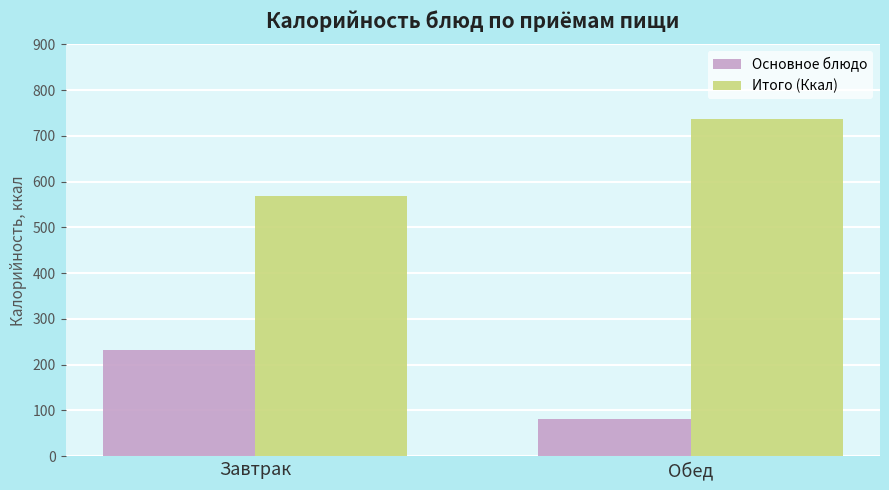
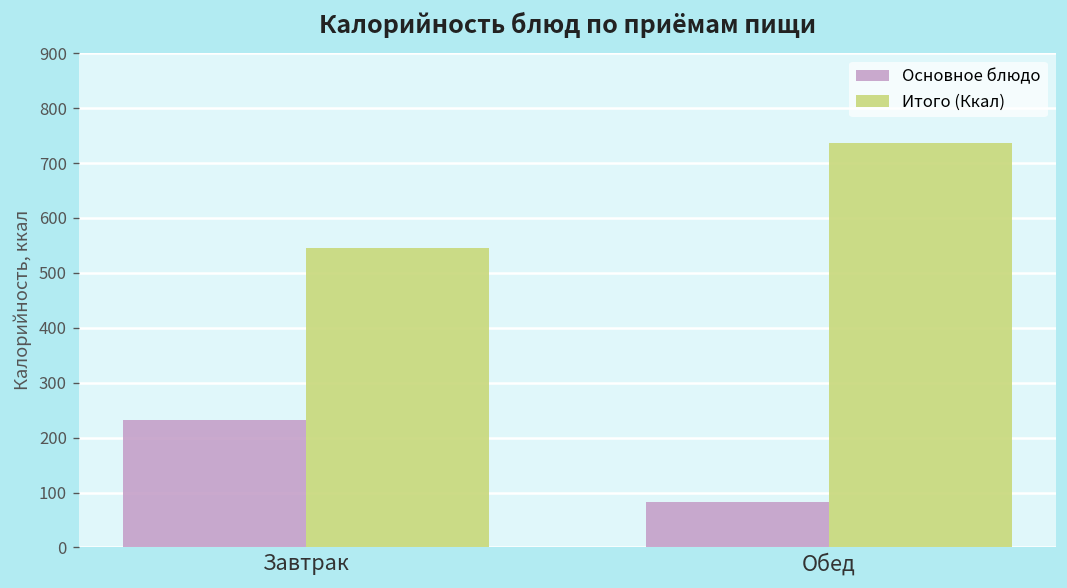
  {
    "Основное блюдо": {
      "Завтрак": 230,
      "Обед": 80
    },
    "Итого (Ккал)": {
-     "Завтрак": 570,
+     "Завтрак": 550,
      "Обед": 740
    }
  }
